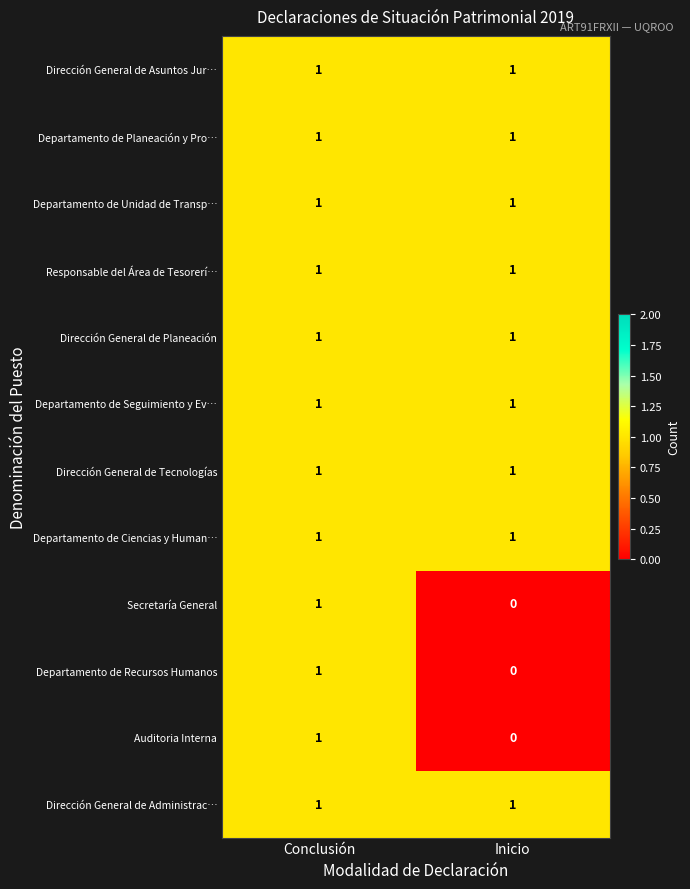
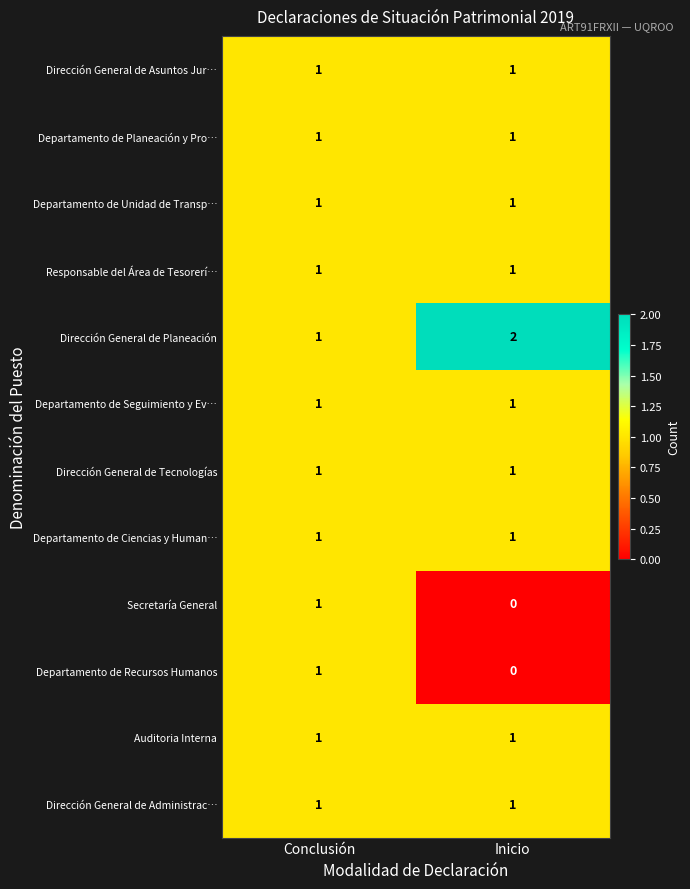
  {
    "Dirección General de Asuntos Jur…": {
      "Conclusión": 1,
      "Inicio": 1
    },
    "Departamento de Planeación y Pro…": {
      "Conclusión": 1,
      "Inicio": 1
    },
    "Departamento de Unidad de Transp…": {
      "Conclusión": 1,
      "Inicio": 1
    },
    "Responsable del Área de Tesorerí…": {
      "Conclusión": 1,
      "Inicio": 1
    },
    "Dirección General de Planeación": {
      "Conclusión": 1,
-     "Inicio": 1
+     "Inicio": 2
    },
    "Departamento de Seguimiento y Ev…": {
      "Conclusión": 1,
      "Inicio": 1
    },
    "Dirección General de Tecnologías": {
      "Conclusión": 1,
      "Inicio": 1
    },
    "Departamento de Ciencias y Human…": {
      "Conclusión": 1,
      "Inicio": 1
    },
    "Secretaría General": {
      "Conclusión": 1,
      "Inicio": 0
    },
    "Departamento de Recursos Humanos": {
      "Conclusión": 1,
      "Inicio": 0
    },
    "Auditoria Interna": {
      "Conclusión": 1,
-     "Inicio": 0
+     "Inicio": 1
    },
    "Dirección General de Administrac…": {
      "Conclusión": 1,
      "Inicio": 1
    }
  }
